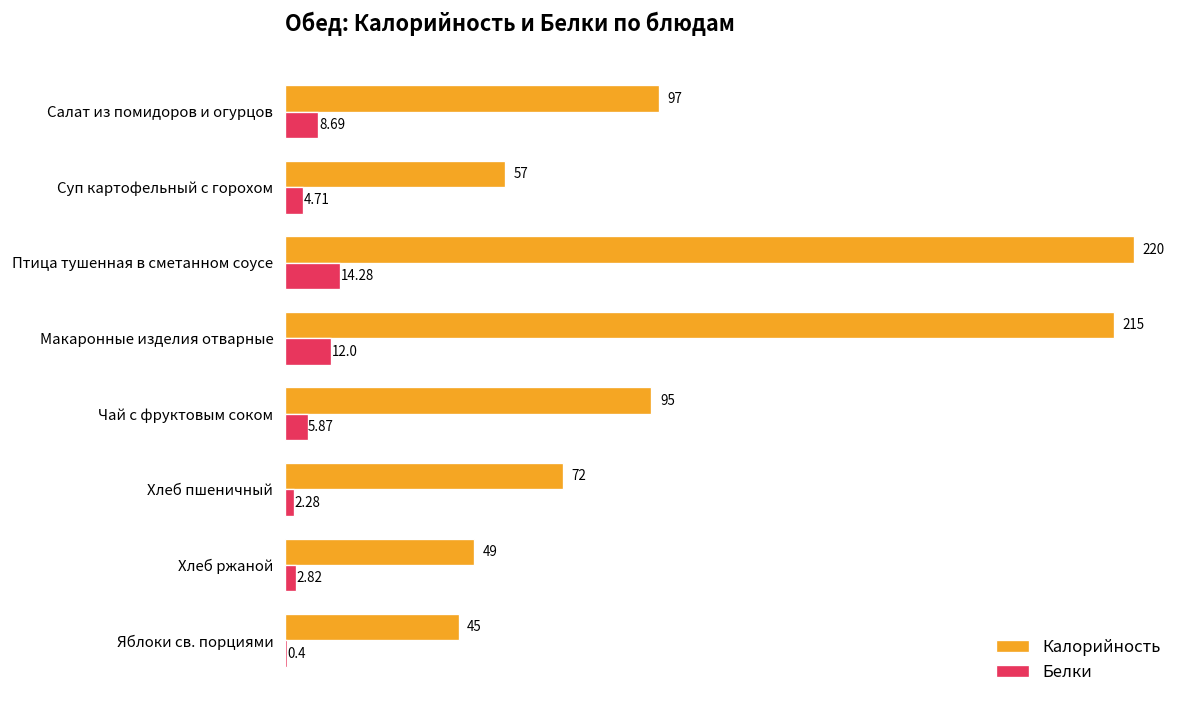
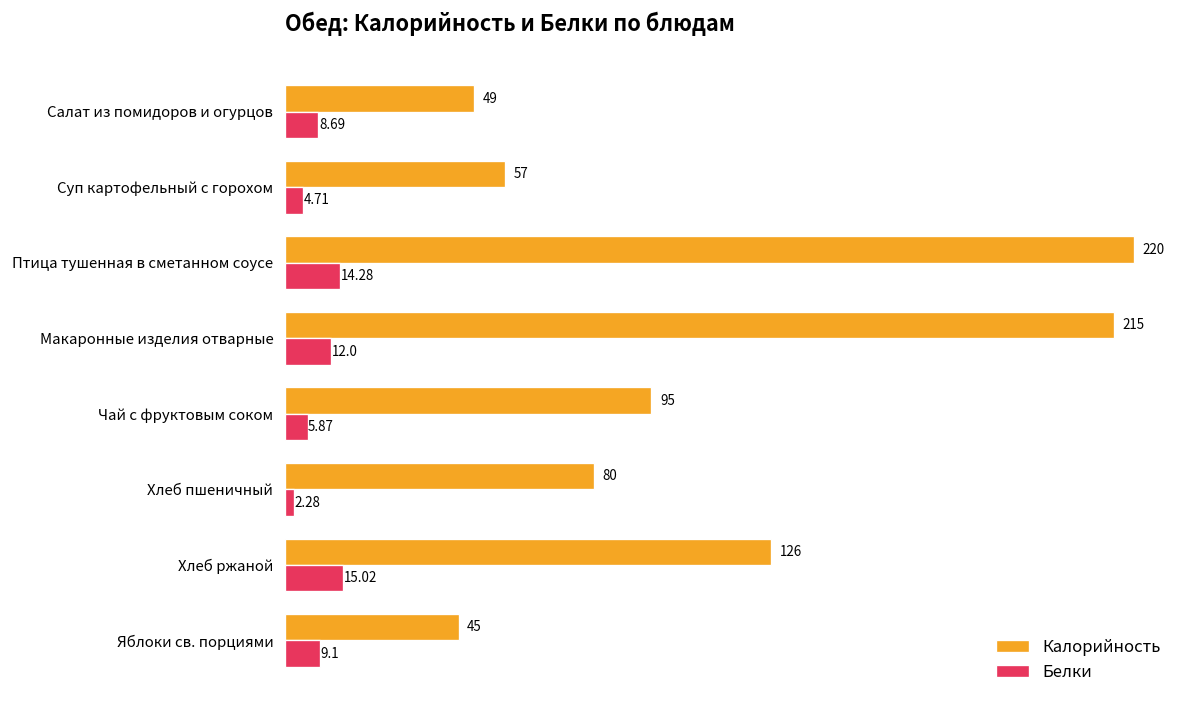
  {
    "Калорийность": {
-     "Салат из помидоров и огурцов": 97,
+     "Салат из помидоров и огурцов": 49,
      "Суп картофельный с горохом": 57,
      "Птица тушенная в сметанном соусе": 220,
      "Макаронные изделия отварные": 215,
      "Чай с фруктовым соком": 95,
-     "Хлеб пшеничный": 72,
-     "Хлеб ржаной": 49,
+     "Хлеб пшеничный": 80,
+     "Хлеб ржаной": 126,
      "Яблоки св. порциями": 45
    },
    "Белки": {
      "Салат из помидоров и огурцов": 8.69,
      "Суп картофельный с горохом": 4.71,
      "Птица тушенная в сметанном соусе": 14.28,
      "Макаронные изделия отварные": 12.0,
      "Чай с фруктовым соком": 5.87,
      "Хлеб пшеничный": 2.28,
-     "Хлеб ржаной": 2.82,
-     "Яблоки св. порциями": 0.4
+     "Хлеб ржаной": 15.02,
+     "Яблоки св. порциями": 9.1
    }
  }
